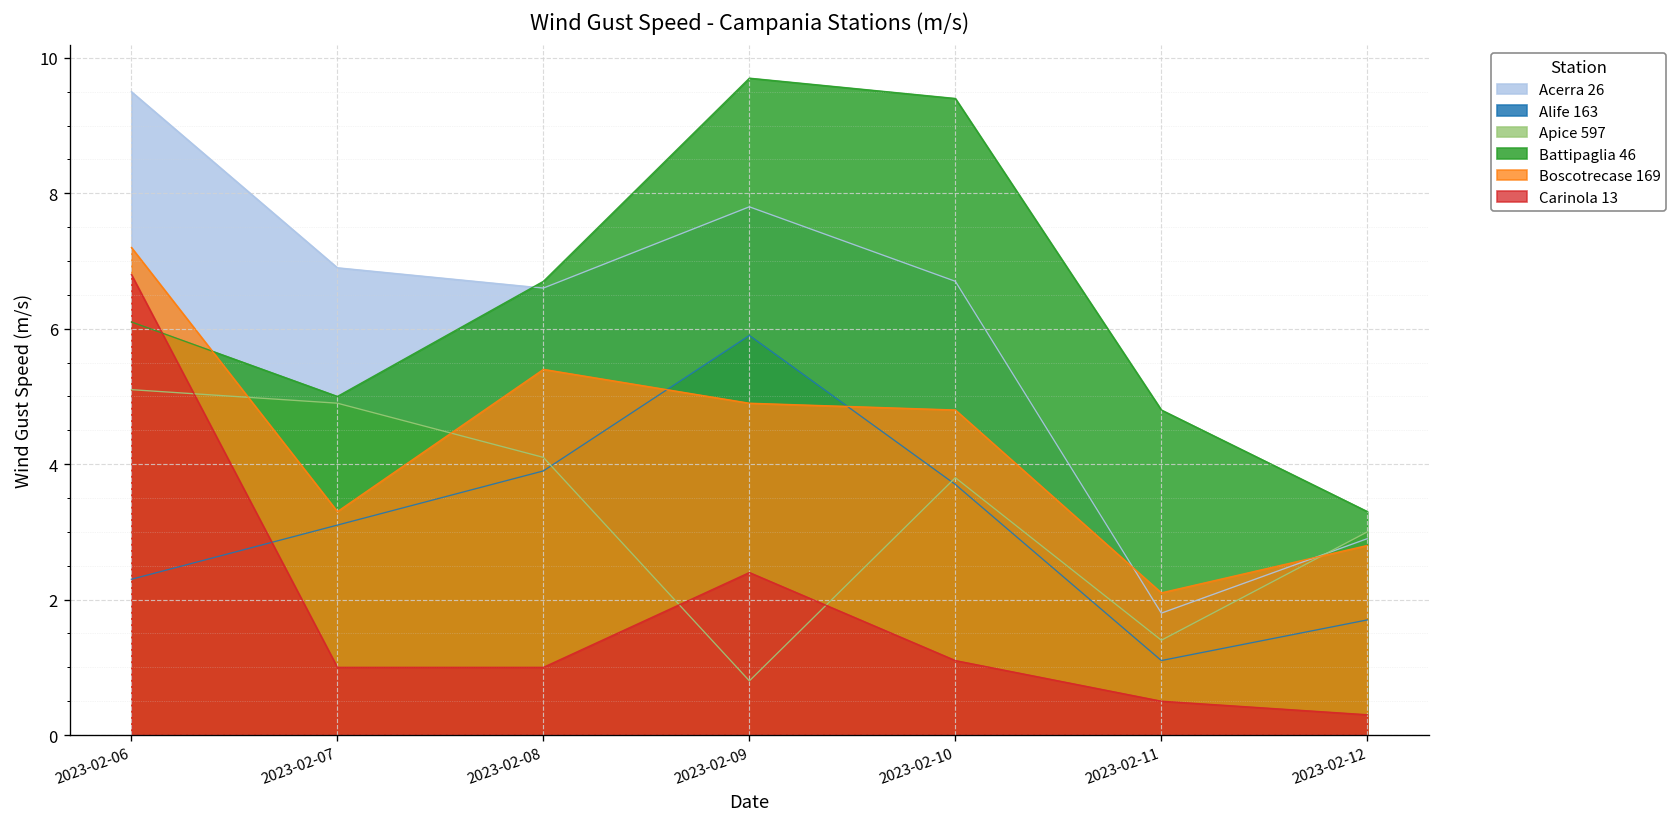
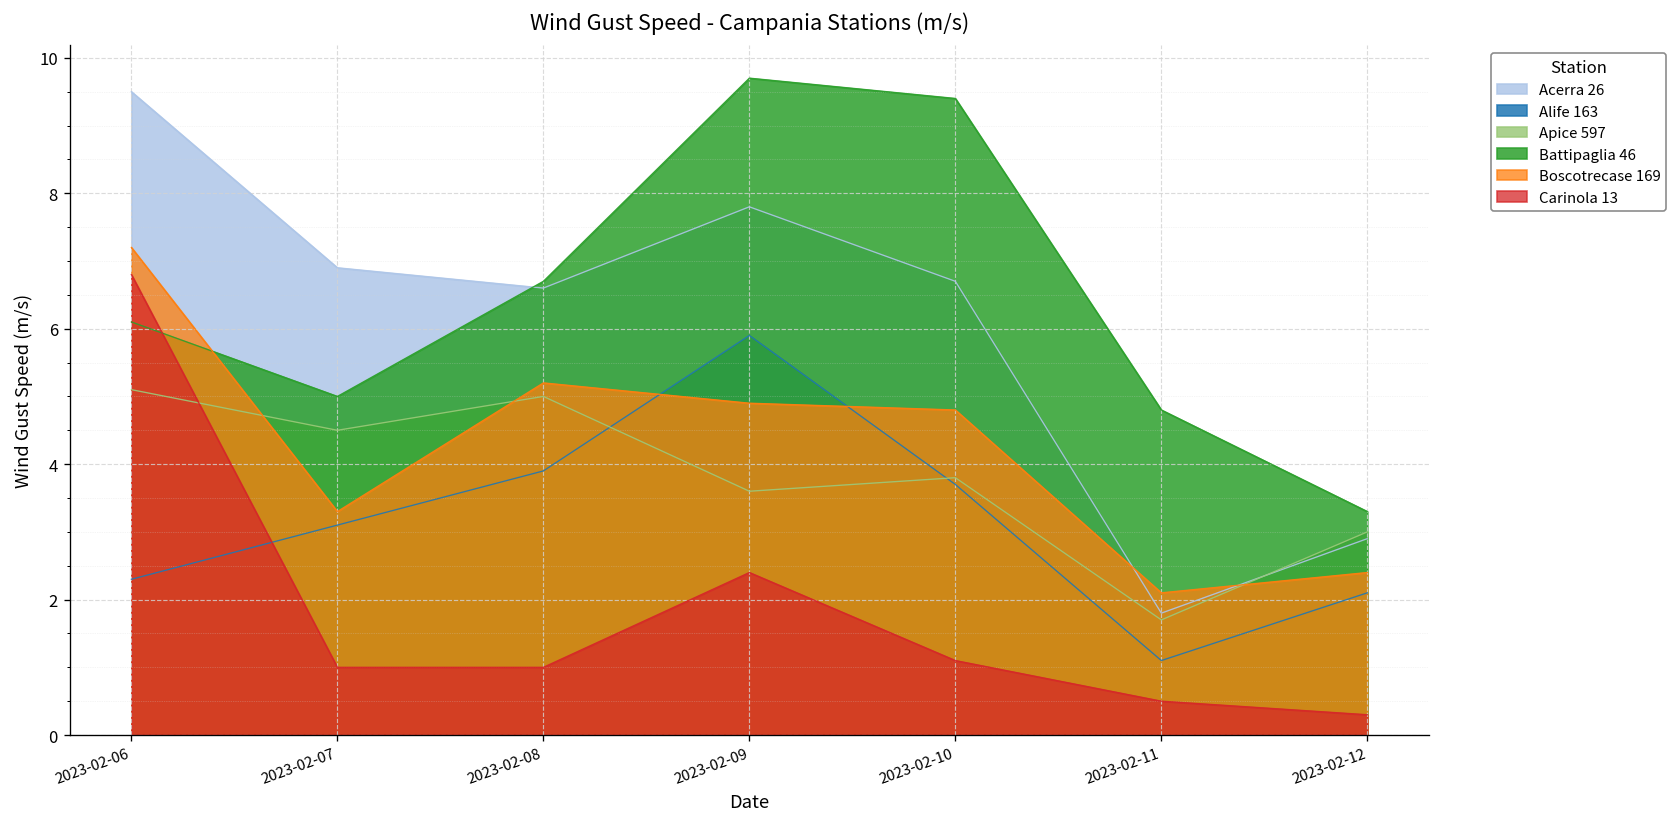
  {
    "Acerra 26": {
      "2023-02-06": 9.5,
      "2023-02-07": 6.9,
      "2023-02-08": 6.6,
      "2023-02-09": 7.8,
      "2023-02-10": 6.7,
      "2023-02-11": 1.8,
      "2023-02-12": 2.9
    },
    "Alife 163": {
      "2023-02-06": 2.3,
      "2023-02-07": 3.1,
      "2023-02-08": 3.9,
      "2023-02-09": 5.9,
      "2023-02-10": 3.7,
      "2023-02-11": 1.1,
-     "2023-02-12": 1.7
+     "2023-02-12": 2.1
    },
    "Apice 597": {
      "2023-02-06": 5.1,
-     "2023-02-07": 4.9,
-     "2023-02-08": 4.1,
-     "2023-02-09": 0.8,
+     "2023-02-07": 4.5,
+     "2023-02-08": 5.0,
+     "2023-02-09": 3.6,
      "2023-02-10": 3.8,
-     "2023-02-11": 1.4,
+     "2023-02-11": 1.7,
      "2023-02-12": 3.0
    },
    "Battipaglia 46": {
      "2023-02-06": 6.1,
      "2023-02-07": 5.0,
      "2023-02-08": 6.7,
      "2023-02-09": 9.7,
      "2023-02-10": 9.4,
      "2023-02-11": 4.8,
      "2023-02-12": 3.3
    },
    "Boscotrecase 169": {
      "2023-02-06": 7.2,
      "2023-02-07": 3.3,
-     "2023-02-08": 5.4,
+     "2023-02-08": 5.2,
      "2023-02-09": 4.9,
      "2023-02-10": 4.8,
      "2023-02-11": 2.1,
-     "2023-02-12": 2.8
+     "2023-02-12": 2.4
    },
    "Carinola 13": {
      "2023-02-06": 6.8,
      "2023-02-07": 1.0,
      "2023-02-08": 1.0,
      "2023-02-09": 2.4,
      "2023-02-10": 1.1,
      "2023-02-11": 0.5,
      "2023-02-12": 0.3
    }
  }
